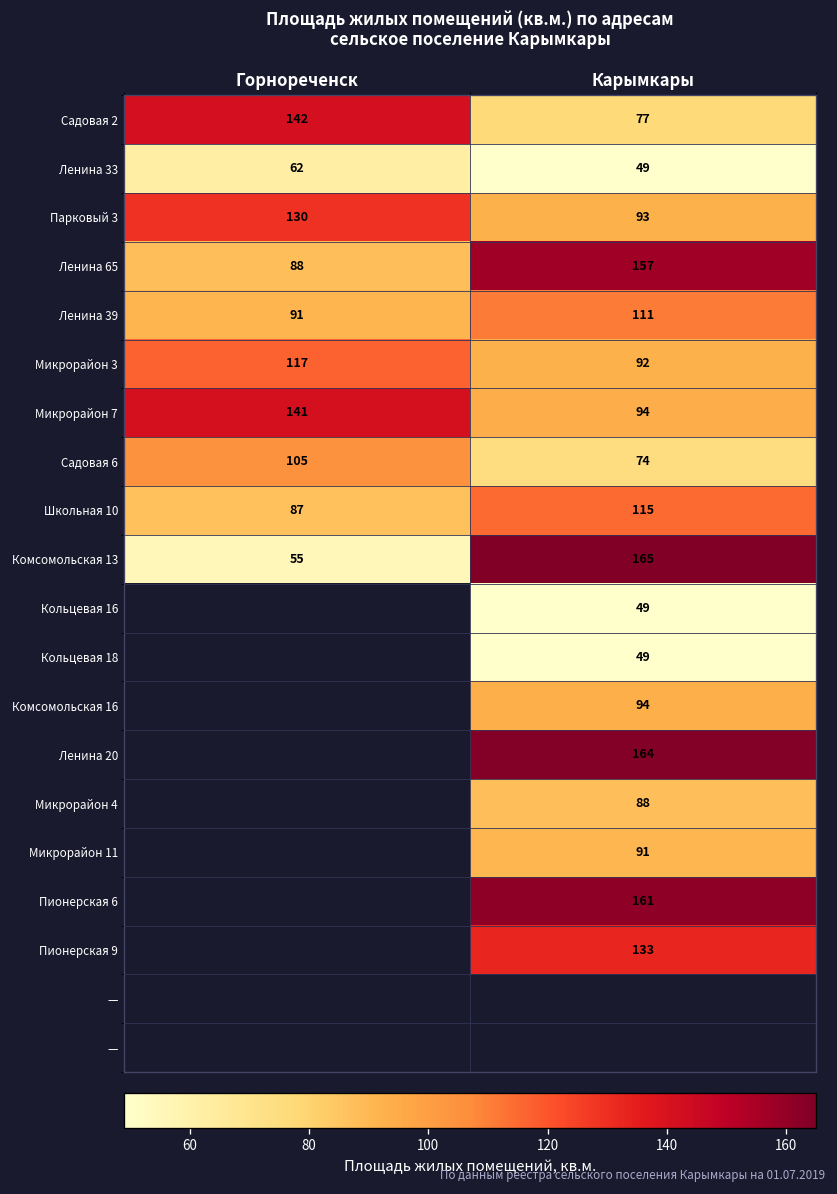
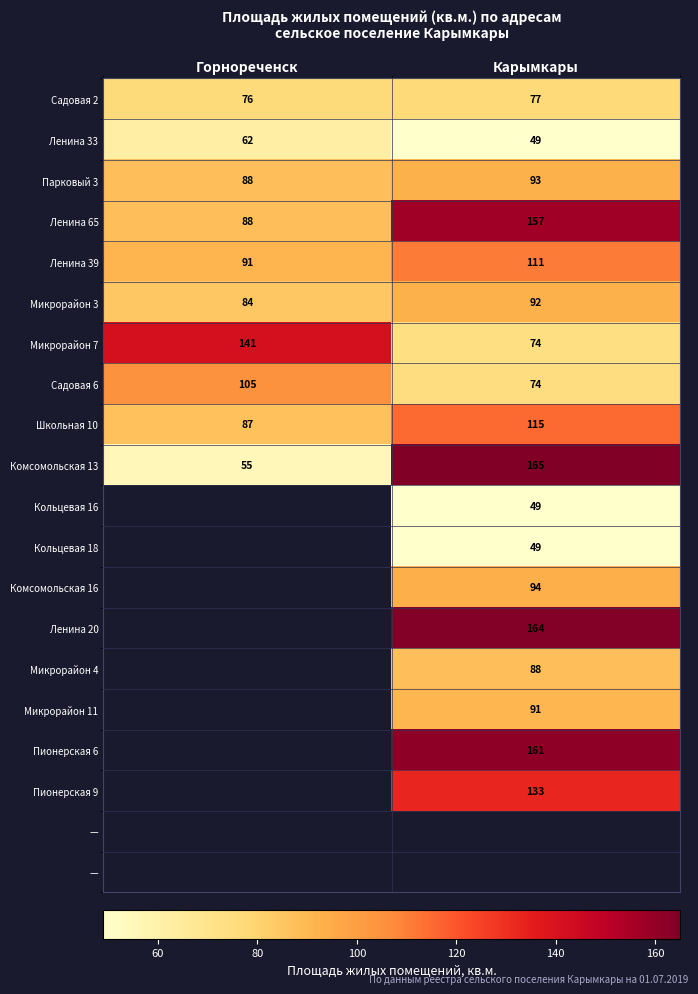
  {
    "Садовая 2": {
-     "Горнореченск": 142,
+     "Горнореченск": 76,
      "Карымкары": 77
    },
    "Ленина 33": {
      "Горнореченск": 62,
      "Карымкары": 49
    },
    "Парковый 3": {
-     "Горнореченск": 130,
+     "Горнореченск": 88,
      "Карымкары": 93
    },
    "Ленина 65": {
      "Горнореченск": 88,
      "Карымкары": 157
    },
    "Ленина 39": {
      "Горнореченск": 91,
      "Карымкары": 111
    },
    "Микрорайон 3": {
-     "Горнореченск": 117,
+     "Горнореченск": 84,
      "Карымкары": 92
    },
    "Микрорайон 7": {
      "Горнореченск": 141,
-     "Карымкары": 94
+     "Карымкары": 74
    },
    "Садовая 6": {
      "Горнореченск": 105,
      "Карымкары": 74
    },
    "Школьная 10": {
      "Горнореченск": 87,
      "Карымкары": 115
    },
    "Комсомольская 13": {
      "Горнореченск": 55,
      "Карымкары": 165
    },
    "Кольцевая 16": {
      "Карымкары": 49
    },
    "Кольцевая 18": {
      "Карымкары": 49
    },
    "Комсомольская 16": {
      "Карымкары": 94
    },
    "Ленина 20": {
      "Карымкары": 164
    },
    "Микрорайон 4": {
      "Карымкары": 88
    },
    "Микрорайон 11": {
      "Карымкары": 91
    },
    "Пионерская 6": {
      "Карымкары": 161
    },
    "Пионерская 9": {
      "Карымкары": 133
    }
  }
